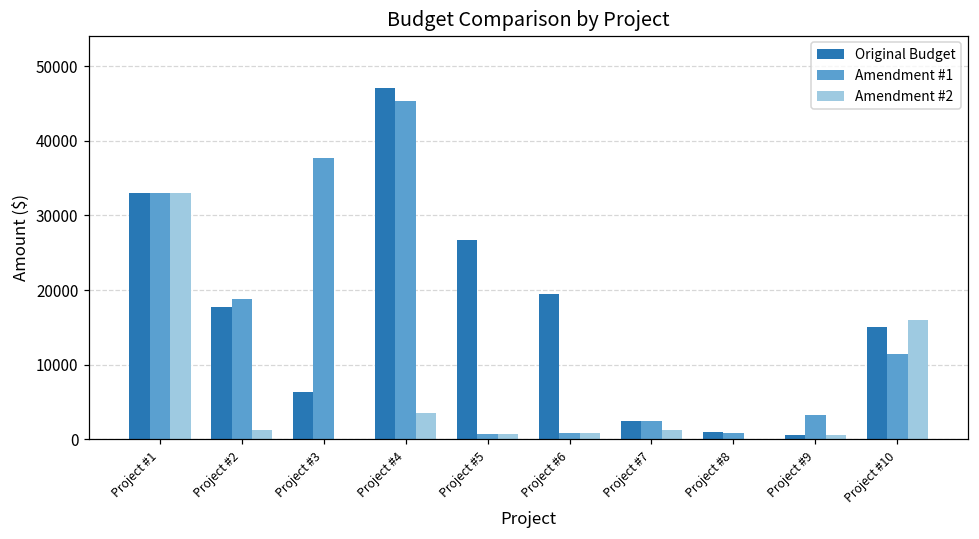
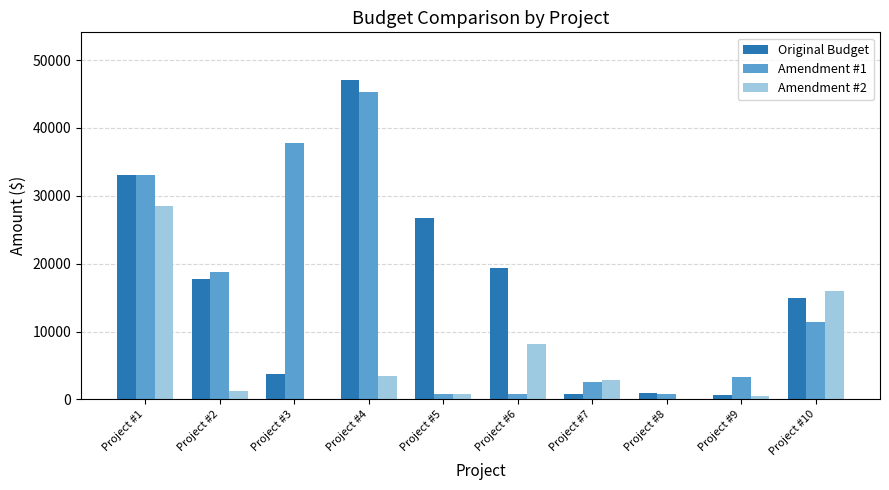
  {
    "Original Budget": {
      "Project #1": 33000,
      "Project #2": 18000,
-     "Project #3": 6000,
+     "Project #3": 4000,
      "Project #4": 47000,
      "Project #5": 27000,
      "Project #6": 19000,
-     "Project #7": 3000,
+     "Project #7": 1000,
      "Project #8": 1000,
      "Project #9": 1000,
      "Project #10": 15000
    },
    "Amendment #1": {
      "Project #1": 33000,
      "Project #2": 19000,
      "Project #3": 38000,
      "Project #4": 45000,
      "Project #5": 1000,
      "Project #6": 1000,
      "Project #7": 3000,
      "Project #8": 1000,
      "Project #9": 3000,
      "Project #10": 11000
    },
    "Amendment #2": {
-     "Project #1": 33000,
+     "Project #1": 28000,
      "Project #2": 1000,
      "Project #3": 0,
      "Project #4": 4000,
      "Project #5": 1000,
-     "Project #6": 1000,
-     "Project #7": 1000,
+     "Project #6": 8000,
+     "Project #7": 3000,
      "Project #8": 0,
      "Project #9": 1000,
      "Project #10": 16000
    }
  }
